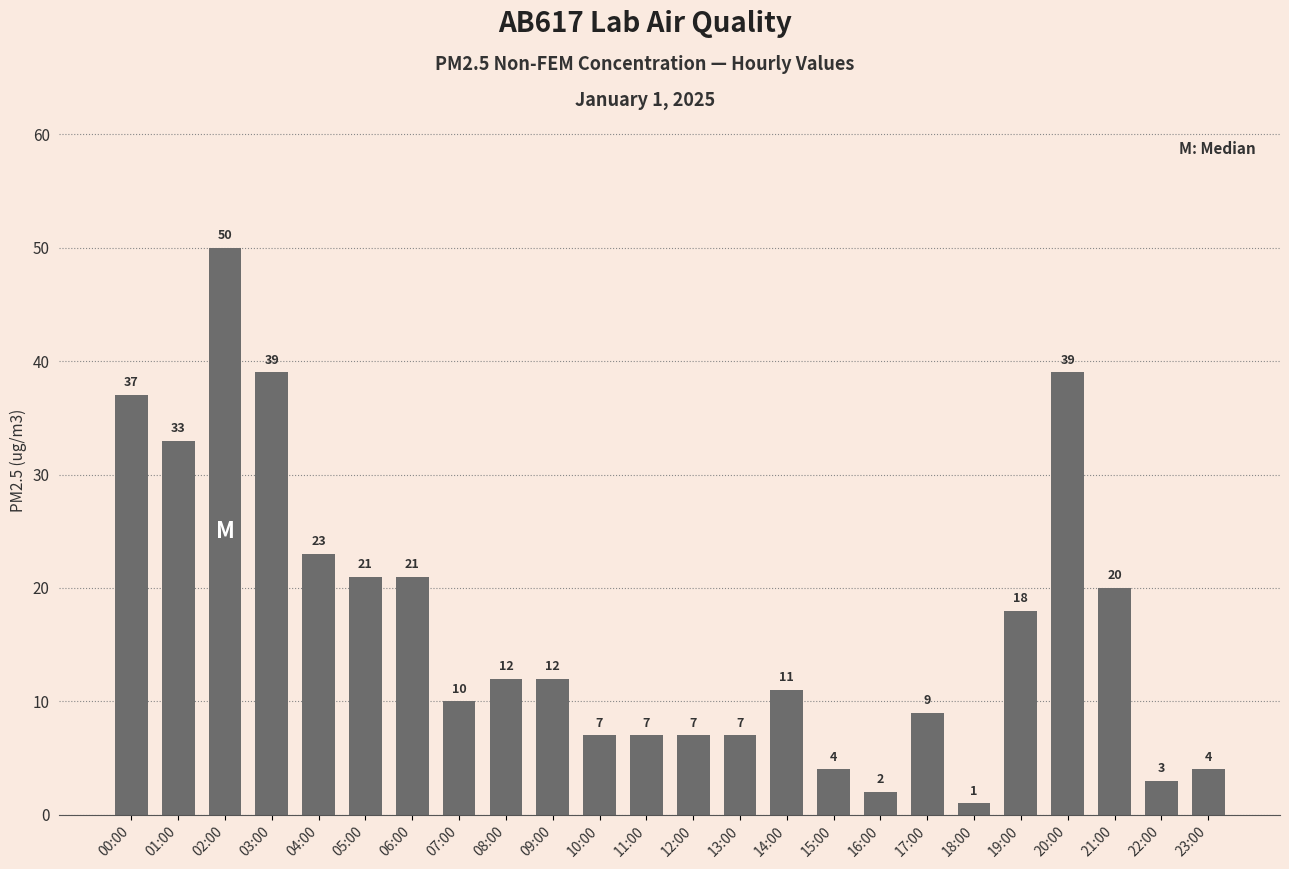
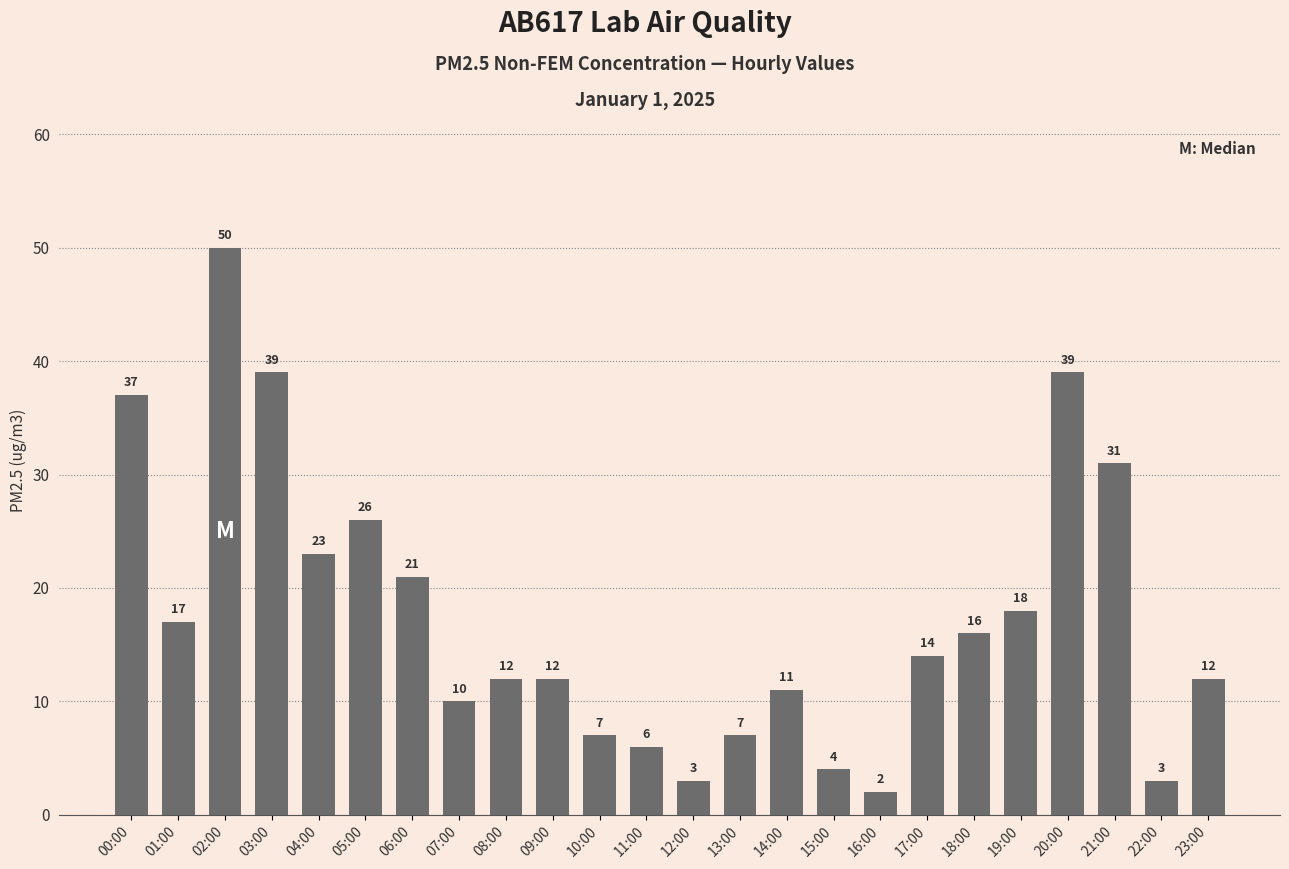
  {
    "00:00": 37,
-   "01:00": 33,
+   "01:00": 17,
    "02:00": 50,
    "03:00": 39,
    "04:00": 23,
-   "05:00": 21,
+   "05:00": 26,
    "06:00": 21,
    "07:00": 10,
    "08:00": 12,
    "09:00": 12,
    "10:00": 7,
-   "11:00": 7,
-   "12:00": 7,
+   "11:00": 6,
+   "12:00": 3,
    "13:00": 7,
    "14:00": 11,
    "15:00": 4,
    "16:00": 2,
-   "17:00": 9,
-   "18:00": 1,
+   "17:00": 14,
+   "18:00": 16,
    "19:00": 18,
    "20:00": 39,
-   "21:00": 20,
+   "21:00": 31,
    "22:00": 3,
-   "23:00": 4
+   "23:00": 12
  }
